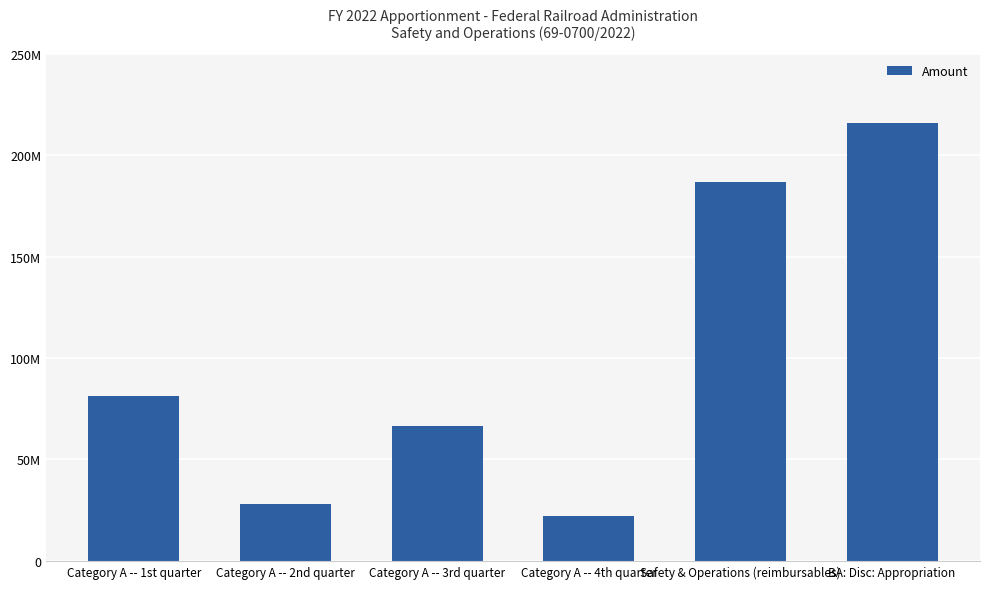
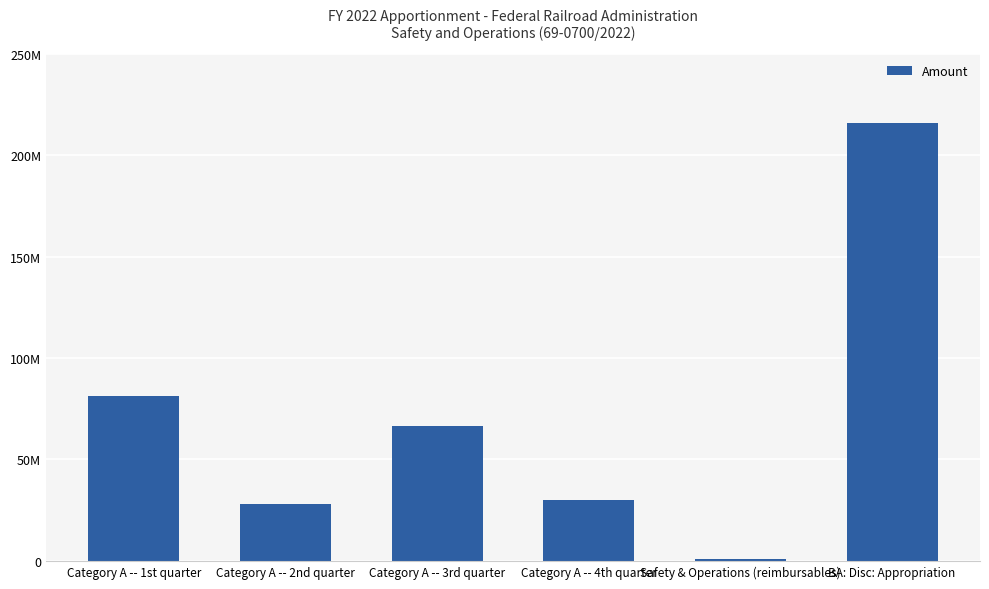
  {
    "Category A -- 1st quarter": 81000000,
    "Category A -- 2nd quarter": 28000000,
    "Category A -- 3rd quarter": 67000000,
-   "Category A -- 4th quarter": 22000000,
-   "Safety & Operations (reimbursables)": 187000000,
+   "Category A -- 4th quarter": 30000000,
+   "Safety & Operations (reimbursables)": 1000000,
    "BA: Disc: Appropriation": 216000000
  }
